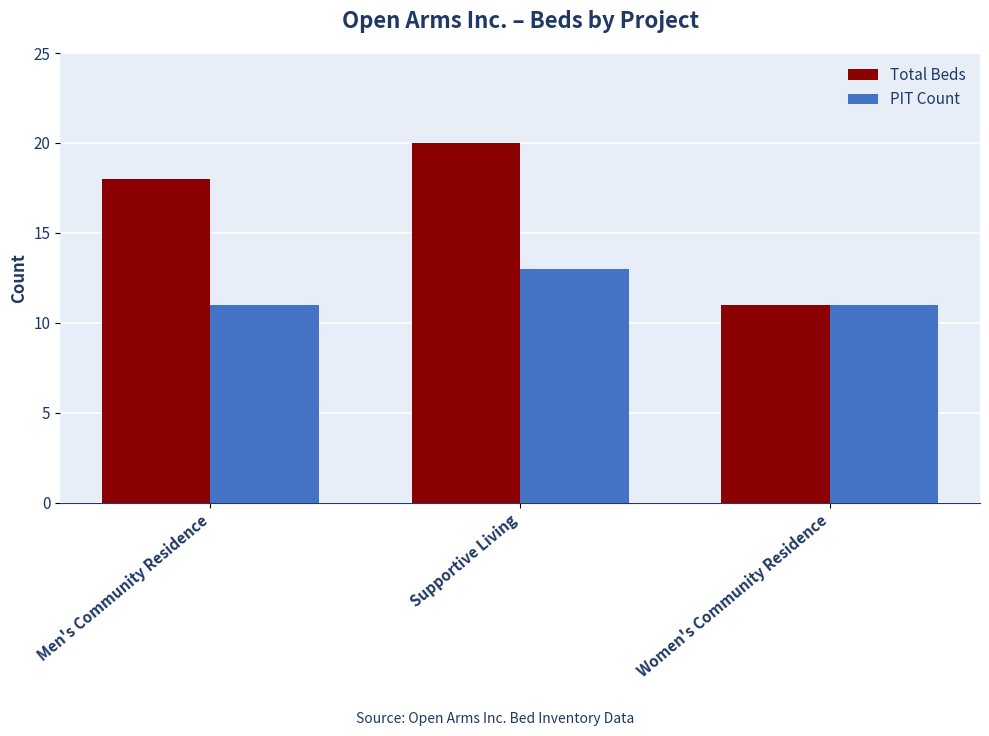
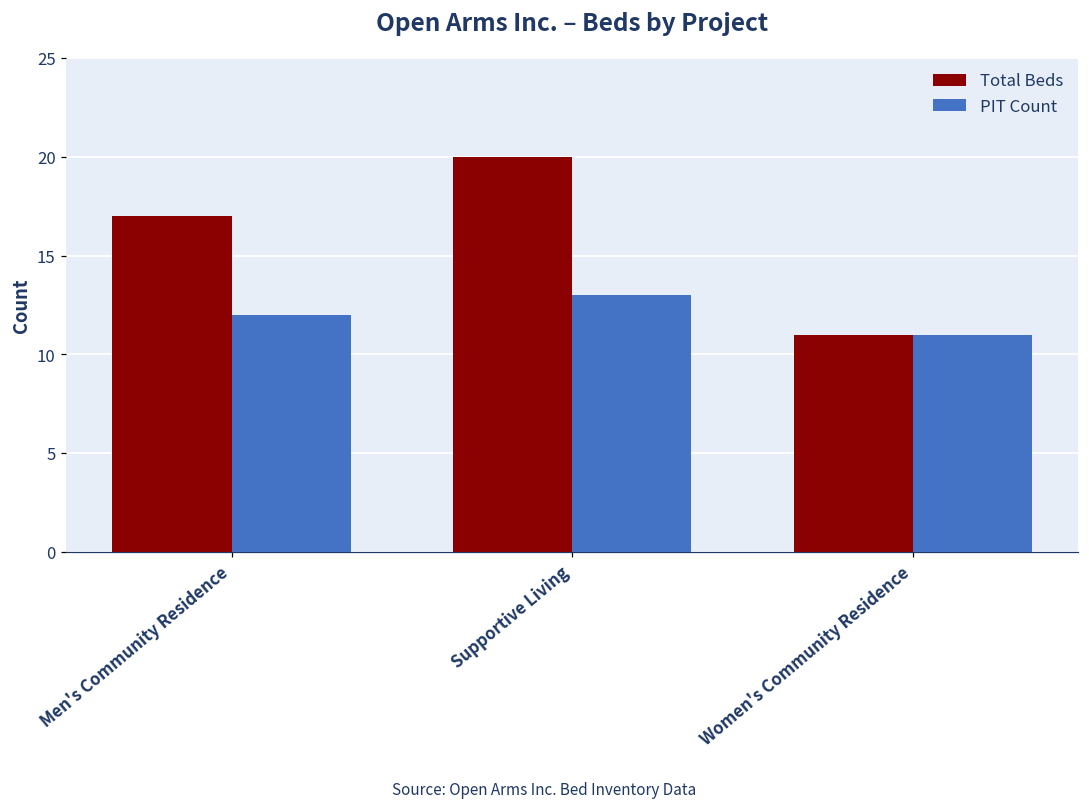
  {
    "Total Beds": {
-     "Men's Community Residence": 18,
+     "Men's Community Residence": 17,
      "Supportive Living": 20,
      "Women's Community Residence": 11
    },
    "PIT Count": {
-     "Men's Community Residence": 11,
+     "Men's Community Residence": 12,
      "Supportive Living": 13,
      "Women's Community Residence": 11
    }
  }
